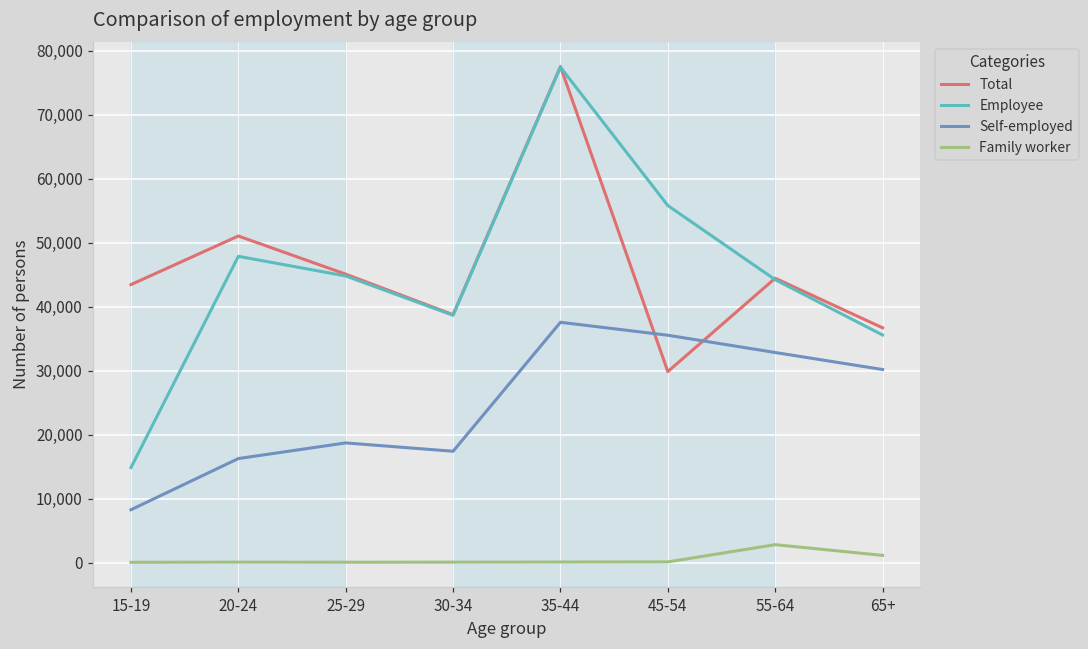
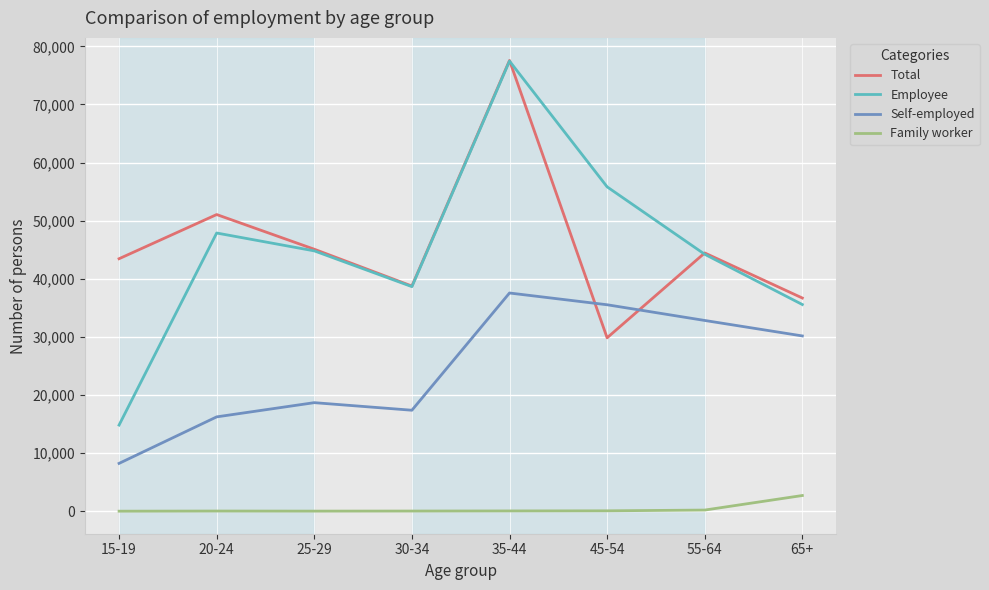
  {
    "Total": {
      "15-19": "43,000",
      "20-24": "51,000",
      "45-54": "30,000",
      "65+": "37,000"
    },
    "Family worker": {
      "15-19": "0",
      "20-24": "0",
      "25-29": "0",
      "30-34": "0",
      "35-44": "0",
      "45-54": "0",
-     "55-64": "3,000",
-     "65+": "1,000"
+     "55-64": "0",
+     "65+": "3,000"
    }
  }
